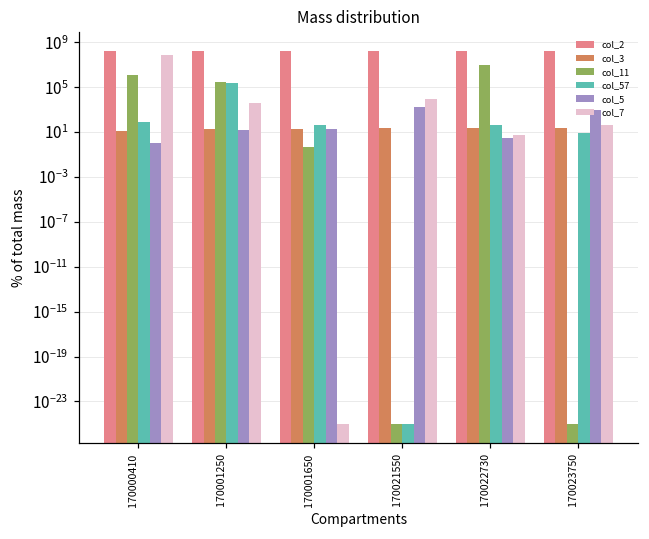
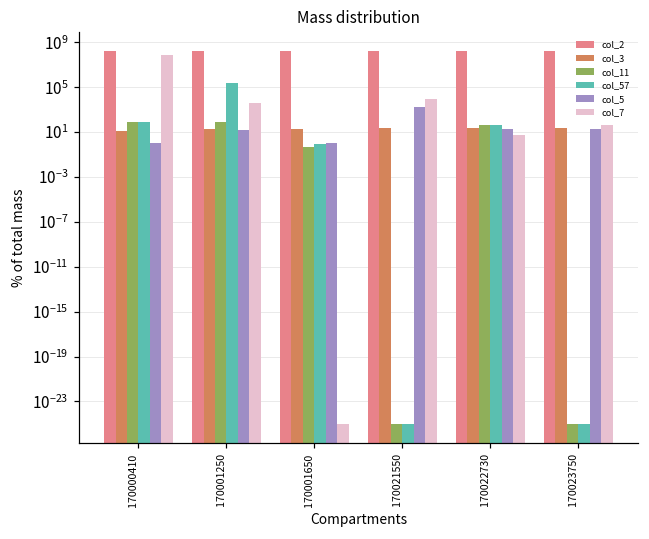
  {
    "col_11": {
-     "170000410": 1000000,
-     "170001250": 300000,
+     "170000410": 100,
+     "170001250": 100,
      "170001650": 1,
      "170021550": 0.000000000000,
-     "170022730": 10000000,
+     "170022730": 40,
      "170023750": 0.000000000000
    },
    "col_57": {
      "170000410": 100,
      "170001250": 300000,
-     "170001650": 40,
+     "170001650": 1,
      "170021550": 0.000000000000,
      "170022730": 40,
-     "170023750": 10
+     "170023750": 0
    },
    "col_5": {
      "170000410": 1,
      "170001250": 20,
-     "170001650": 20,
+     "170001650": 1,
      "170021550": 2000,
-     "170022730": 3,
-     "170023750": 1000
+     "170022730": 20,
+     "170023750": 20
    },
    "col_7": {
      "170000410": 100000000,
      "170001250": 4000,
      "170001650": 0.000000000000,
      "170021550": 10000,
      "170022730": 10,
      "170023750": 40
    }
  }
